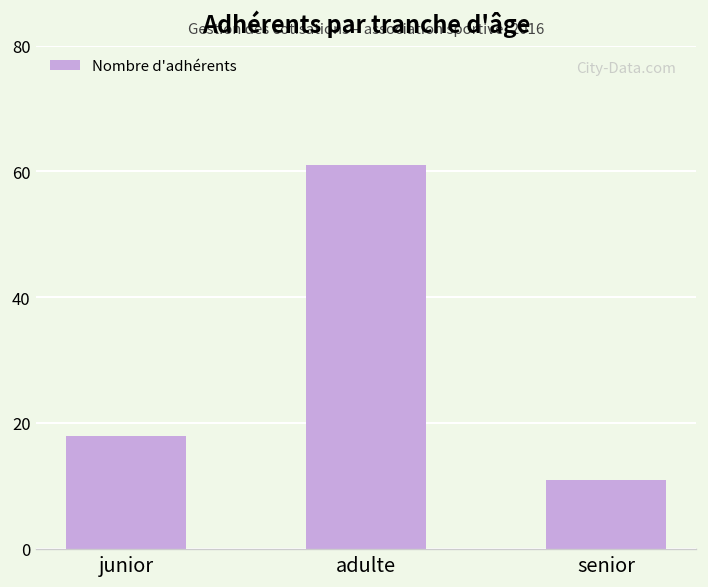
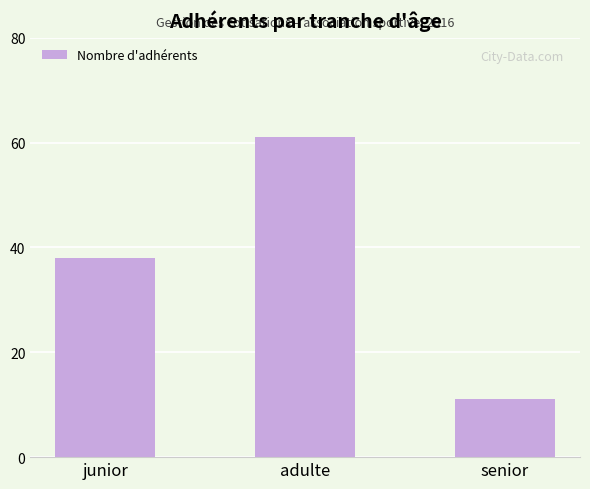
  {
-   "junior": 18,
+   "junior": 38,
    "adulte": 61,
    "senior": 11
  }
